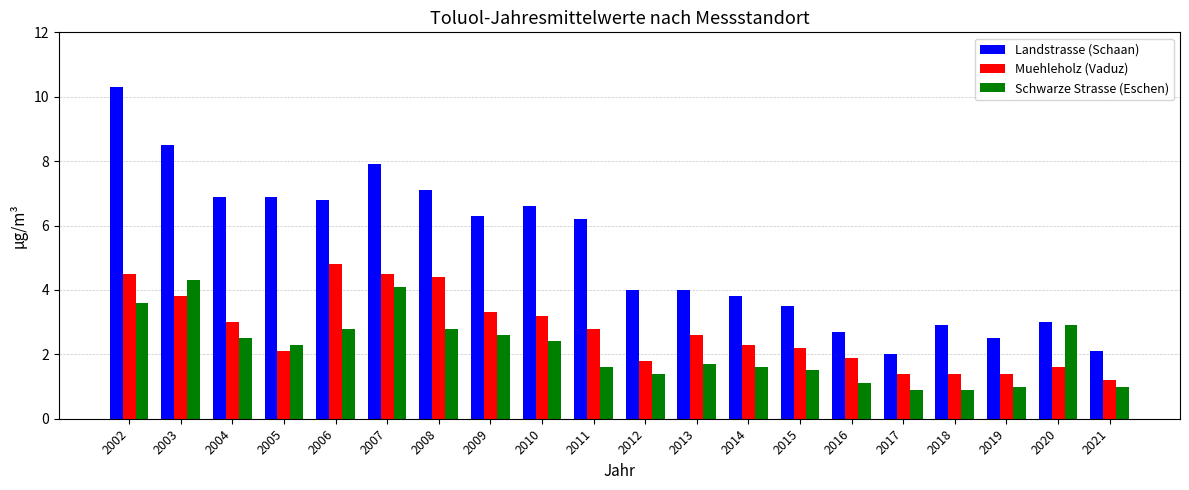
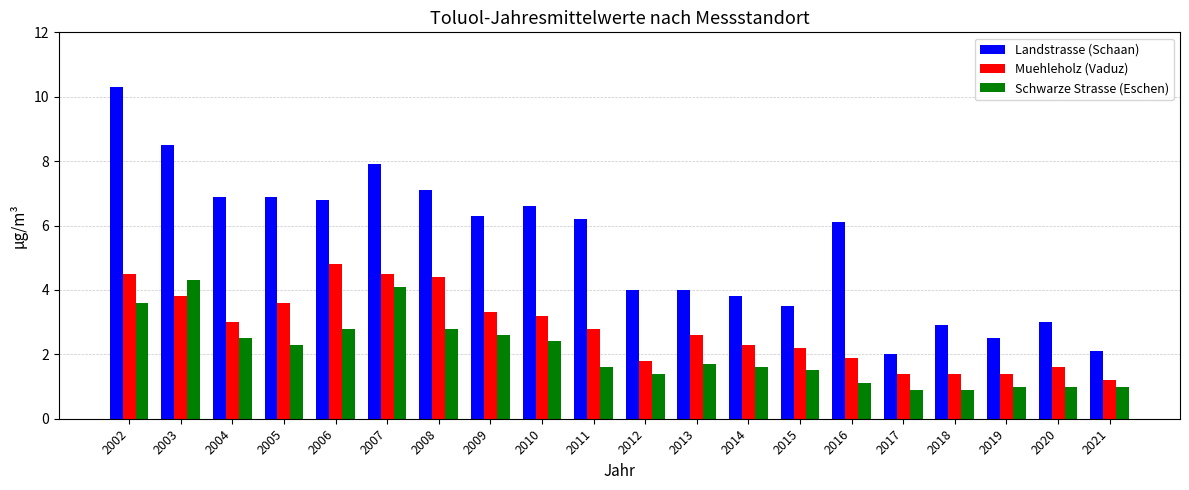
  {
    "Landstrasse (Schaan)": {
      "2002": 10.3,
      "2003": 8.5,
      "2004": 6.9,
      "2005": 6.9,
      "2006": 6.8,
      "2007": 7.9,
      "2008": 7.1,
      "2009": 6.3,
      "2010": 6.6,
      "2011": 6.2,
      "2012": 4.0,
      "2013": 4.0,
      "2014": 3.8,
      "2015": 3.5,
-     "2016": 2.7,
+     "2016": 6.1,
      "2017": 2.0,
      "2018": 2.9,
      "2019": 2.5,
      "2020": 3.0,
      "2021": 2.1
    },
    "Muehleholz (Vaduz)": {
      "2002": 4.5,
      "2003": 3.8,
      "2004": 3.0,
-     "2005": 2.1,
+     "2005": 3.6,
      "2006": 4.8,
      "2007": 4.5,
      "2008": 4.4,
      "2009": 3.3,
      "2010": 3.2,
      "2011": 2.8,
      "2012": 1.8,
      "2013": 2.6,
      "2014": 2.3,
      "2015": 2.2,
      "2016": 1.9,
      "2017": 1.4,
      "2018": 1.4,
      "2019": 1.4,
      "2020": 1.6,
      "2021": 1.2
    },
    "Schwarze Strasse (Eschen)": {
      "2002": 3.6,
      "2003": 4.3,
      "2004": 2.5,
      "2005": 2.3,
      "2006": 2.8,
      "2007": 4.1,
      "2008": 2.8,
      "2009": 2.6,
      "2010": 2.4,
      "2011": 1.6,
      "2012": 1.4,
      "2013": 1.7,
      "2014": 1.6,
      "2015": 1.5,
      "2016": 1.1,
      "2017": 0.9,
      "2018": 0.9,
      "2019": 1.0,
-     "2020": 2.9,
+     "2020": 1.0,
      "2021": 1.0
    }
  }
